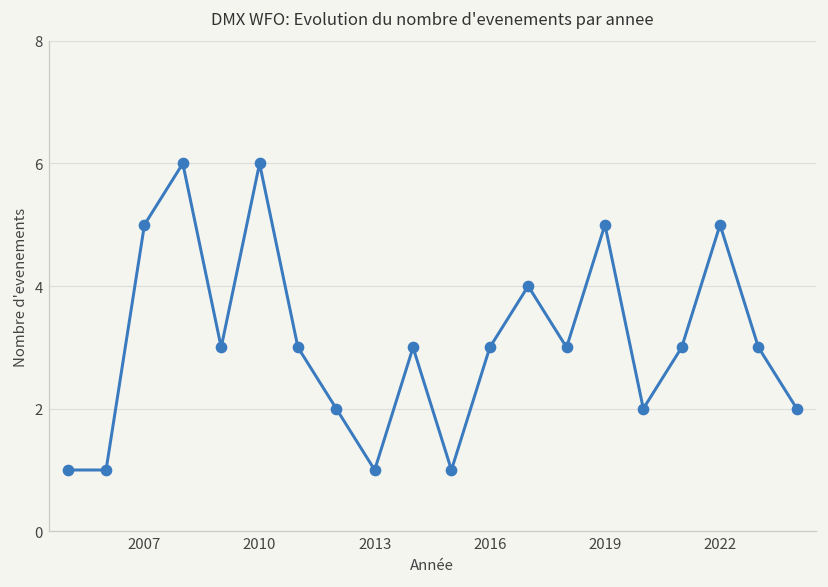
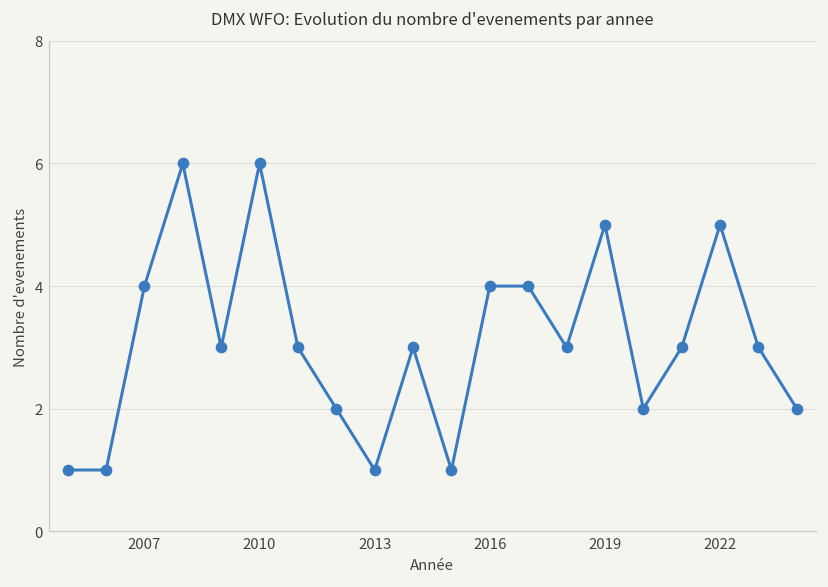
  {
-   "2007": 5,
+   "2007": 4,
    "2010": 6,
    "2013": 1,
-   "2016": 3,
+   "2016": 4,
    "2019": 5,
    "2022": 5
  }
